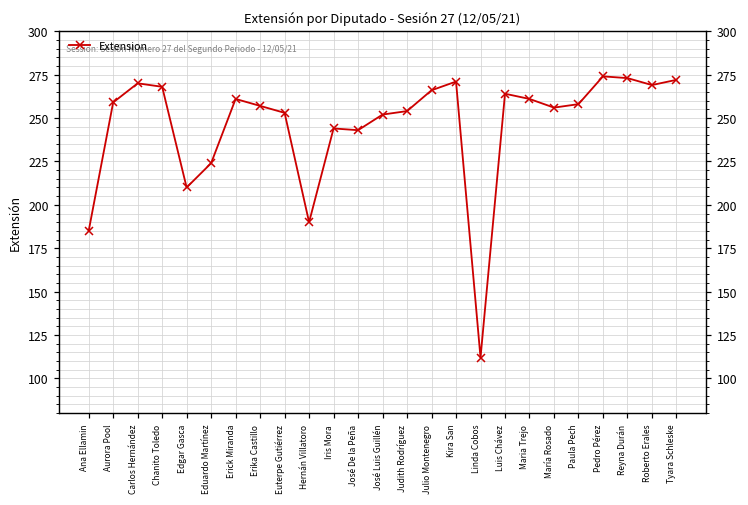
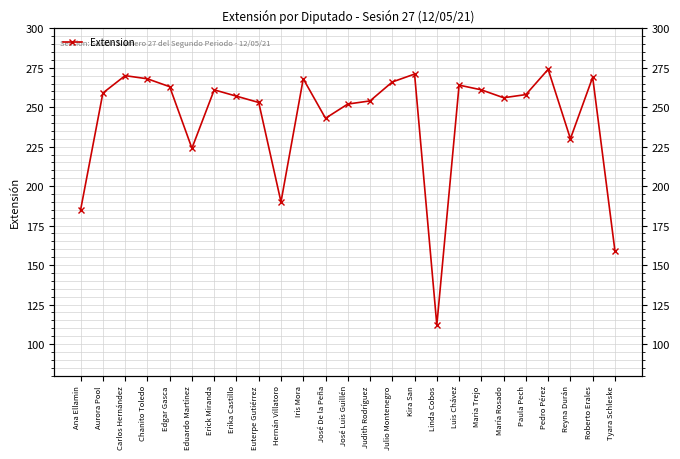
  {
    "Ana Ellamin": 185,
    "Aurora Pool": 259,
    "Carlos Hernández": 270,
    "Chanito Toledo": 268,
-   "Edgar Gasca": 210,
+   "Edgar Gasca": 263,
    "Eduardo Martínez": 224,
    "Erick Miranda": 261,
    "Erika Castillo": 257,
    "Euterpe Gutiérrez": 253,
    "Hernán Villatoro": 190,
-   "Iris Mora": 244,
+   "Iris Mora": 268,
    "José De la Peña": 243,
    "José Luis Guillén": 252,
    "Judith Rodríguez": 254,
    "Julio Montenegro": 266,
    "Kira San": 271,
    "Linda Cobos": 112,
    "Luis Chávez": 264,
    "Maria Trejo": 261,
    "María Rosado": 256,
    "Paula Pech": 258,
    "Pedro Pérez": 274,
-   "Reyna Durán": 273,
+   "Reyna Durán": 230,
    "Roberto Erales": 269,
-   "Tyara Schleske": 272
+   "Tyara Schleske": 159
  }
